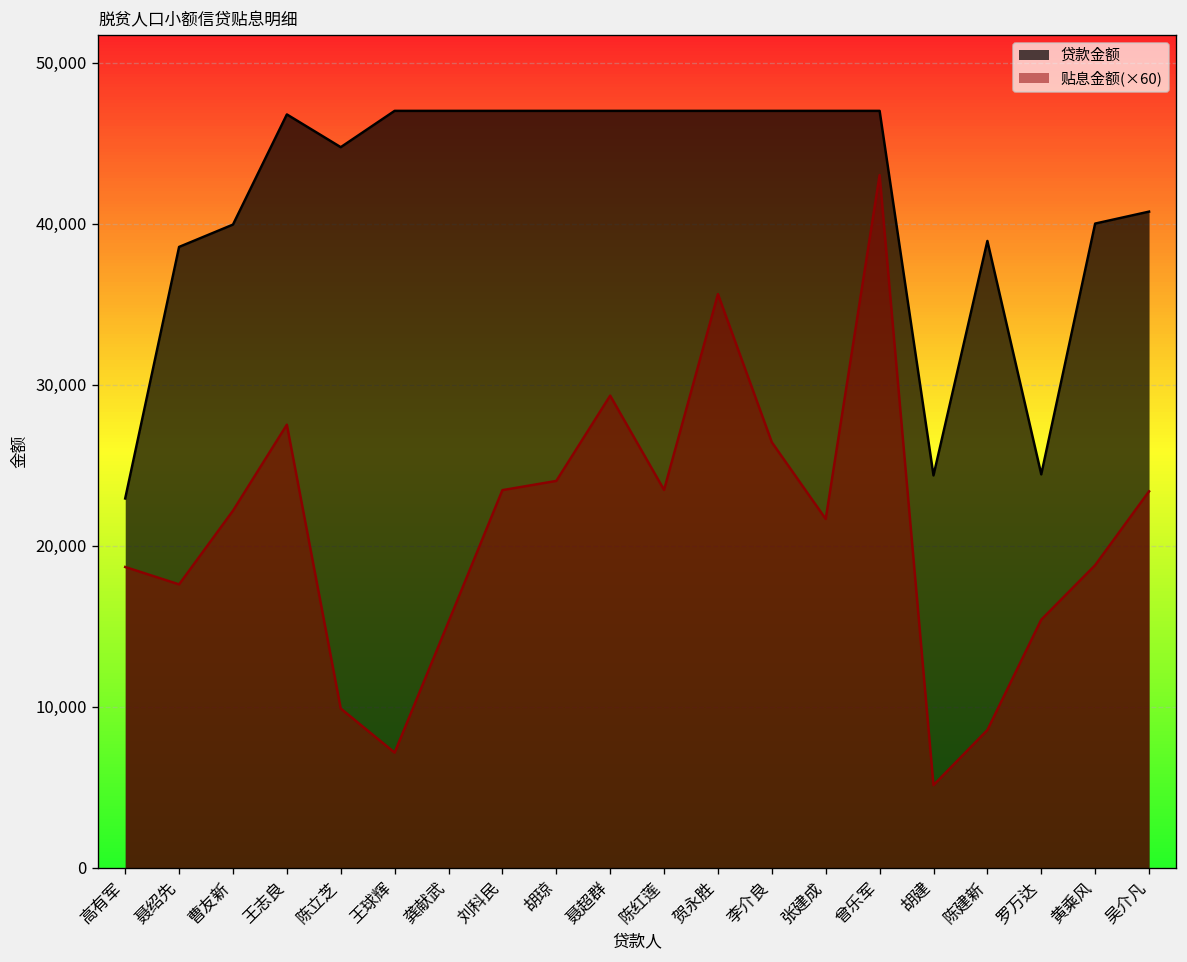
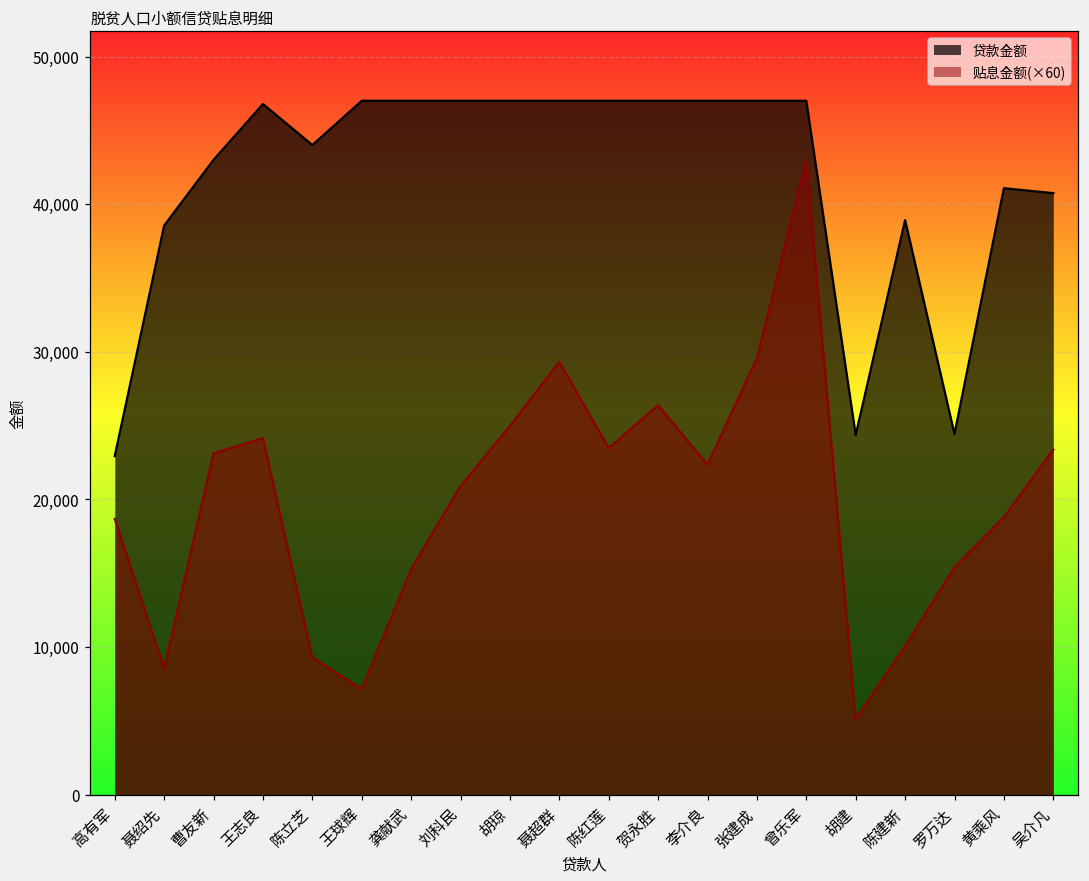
  {
    "贷款金额": {
      "高有军": "22,900",
      "聂绍先": "38,600",
-     "曹友新": "39,900",
+     "曹友新": "43,000",
      "王志良": "46,800",
-     "陈立芝": "44,700",
+     "陈立芝": "44,000",
      "王球辉": "47,000",
      "龚献武": "47,000",
      "刘科民": "47,000",
      "胡琼": "47,000",
      "聂超群": "47,000",
      "陈红莲": "47,000",
      "贺永胜": "47,000",
      "李介良": "47,000",
      "张建成": "47,000",
      "曾乐军": "47,000",
      "胡建": "24,400",
      "陈建新": "38,900",
      "罗万达": "24,400",
-     "黄乘风": "40,000",
+     "黄乘风": "41,100",
      "吴介凡": "40,700"
    },
    "贴息金额(×60)": {
      "高有军": "18,700",
-     "聂绍先": "17,600",
-     "曹友新": "22,200",
-     "王志良": "27,500",
-     "陈立芝": "9,900",
+     "聂绍先": "8,500",
+     "曹友新": "23,100",
+     "王志良": "24,100",
+     "陈立芝": "9,300",
      "王球辉": "7,100",
      "龚献武": "15,300",
-     "刘科民": "23,400",
-     "胡琼": "24,000",
+     "刘科民": "20,900",
+     "胡琼": "25,000",
      "聂超群": "29,300",
      "陈红莲": "23,500",
-     "贺永胜": "35,600",
-     "李介良": "26,400",
-     "张建成": "21,700",
+     "贺永胜": "26,400",
+     "李介良": "22,300",
+     "张建成": "29,600",
      "曾乐军": "43,000",
      "胡建": "5,100",
-     "陈建新": "8,500",
+     "陈建新": "10,100",
      "罗万达": "15,400",
      "黄乘风": "18,800",
      "吴介凡": "23,400"
    }
  }
